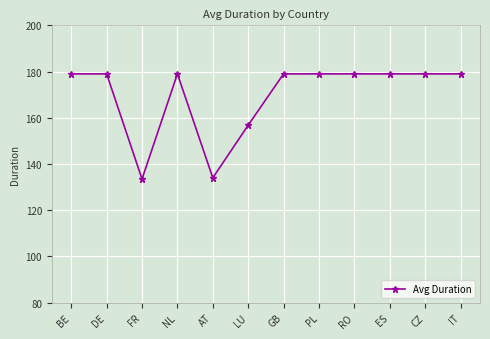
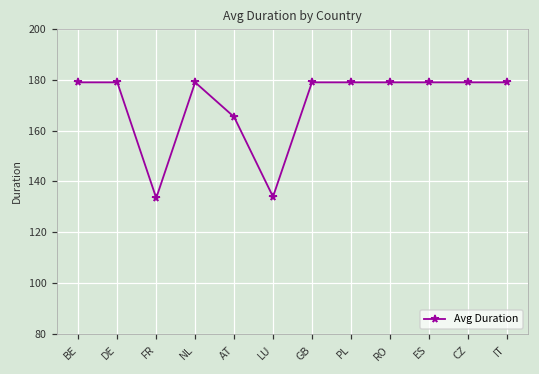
  {
    "BE": 179,
    "DE": 179,
    "FR": 134,
    "NL": 179,
-   "AT": 134,
-   "LU": 157,
+   "AT": 165,
+   "LU": 134,
    "GB": 179,
    "PL": 179,
    "RO": 179,
    "ES": 179,
    "CZ": 179,
    "IT": 179
  }
